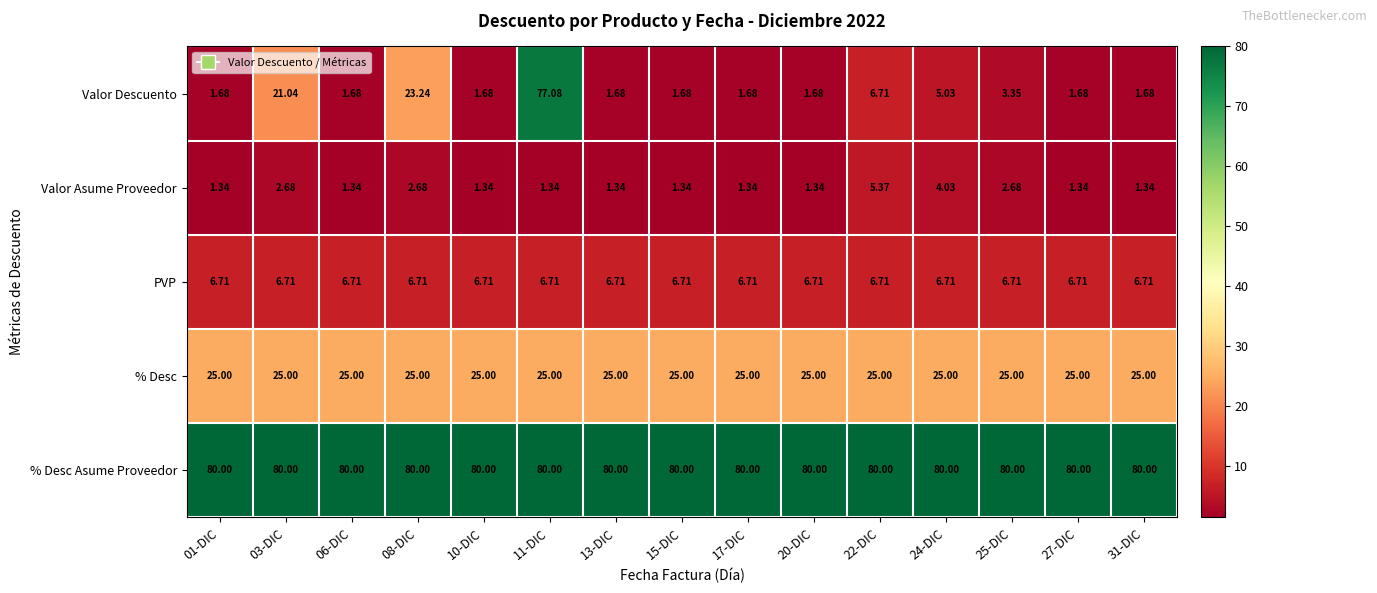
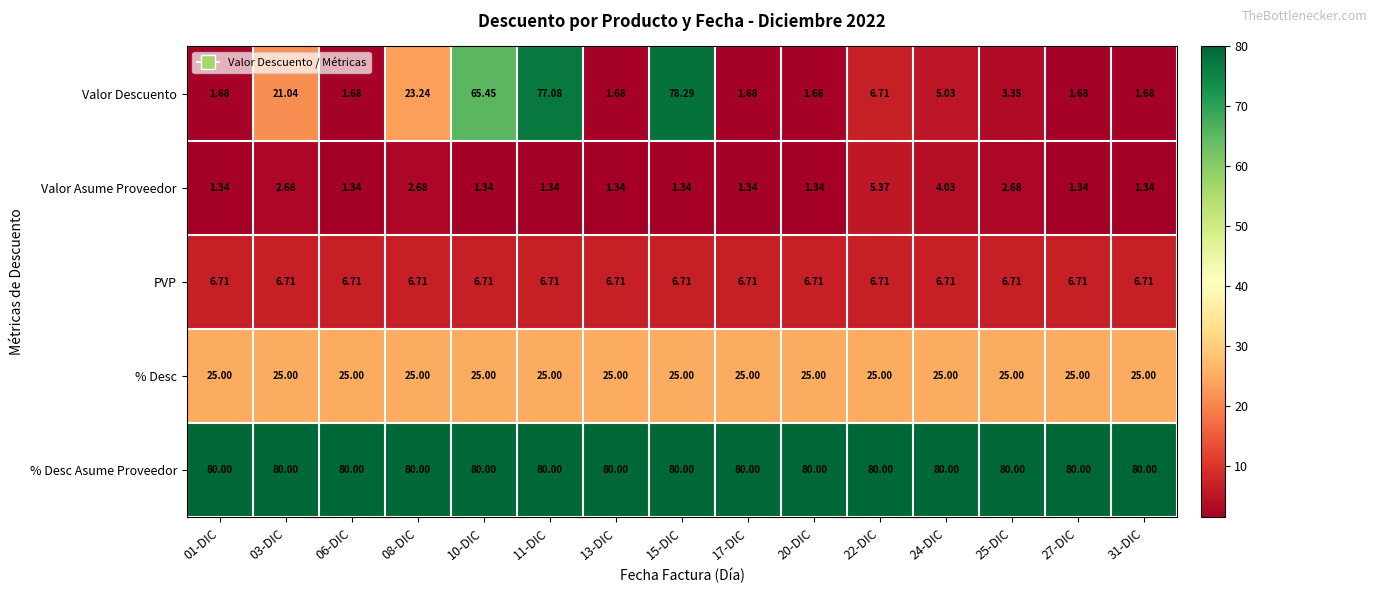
  {
    "Valor Descuento": {
      "01-DIC": 1.68,
      "03-DIC": 21.04,
      "06-DIC": 1.68,
      "08-DIC": 23.24,
-     "10-DIC": 1.68,
+     "10-DIC": 65.45,
      "11-DIC": 77.08,
      "13-DIC": 1.68,
-     "15-DIC": 1.68,
+     "15-DIC": 78.29,
      "17-DIC": 1.68,
      "20-DIC": 1.68,
      "22-DIC": 6.71,
      "24-DIC": 5.03,
      "25-DIC": 3.35,
      "27-DIC": 1.68,
      "31-DIC": 1.68
    },
    "Valor Asume Proveedor": {
      "01-DIC": 1.34,
      "03-DIC": 2.68,
      "06-DIC": 1.34,
      "08-DIC": 2.68,
      "10-DIC": 1.34,
      "11-DIC": 1.34,
      "13-DIC": 1.34,
      "15-DIC": 1.34,
      "17-DIC": 1.34,
      "20-DIC": 1.34,
      "22-DIC": 5.37,
      "24-DIC": 4.03,
      "25-DIC": 2.68,
      "27-DIC": 1.34,
      "31-DIC": 1.34
    },
    "PVP": {
      "01-DIC": 6.71,
      "03-DIC": 6.71,
      "06-DIC": 6.71,
      "08-DIC": 6.71,
      "10-DIC": 6.71,
      "11-DIC": 6.71,
      "13-DIC": 6.71,
      "15-DIC": 6.71,
      "17-DIC": 6.71,
      "20-DIC": 6.71,
      "22-DIC": 6.71,
      "24-DIC": 6.71,
      "25-DIC": 6.71,
      "27-DIC": 6.71,
      "31-DIC": 6.71
    },
    "% Desc": {
      "01-DIC": 25.00,
      "03-DIC": 25.00,
      "06-DIC": 25.00,
      "08-DIC": 25.00,
      "10-DIC": 25.00,
      "11-DIC": 25.00,
      "13-DIC": 25.00,
      "15-DIC": 25.00,
      "17-DIC": 25.00,
      "20-DIC": 25.00,
      "22-DIC": 25.00,
      "24-DIC": 25.00,
      "25-DIC": 25.00,
      "27-DIC": 25.00,
      "31-DIC": 25.00
    },
    "% Desc Asume Proveedor": {
      "01-DIC": 80.00,
      "03-DIC": 80.00,
      "06-DIC": 80.00,
      "08-DIC": 80.00,
      "10-DIC": 80.00,
      "11-DIC": 80.00,
      "13-DIC": 80.00,
      "15-DIC": 80.00,
      "17-DIC": 80.00,
      "20-DIC": 80.00,
      "22-DIC": 80.00,
      "24-DIC": 80.00,
      "25-DIC": 80.00,
      "27-DIC": 80.00,
      "31-DIC": 80.00
    }
  }
